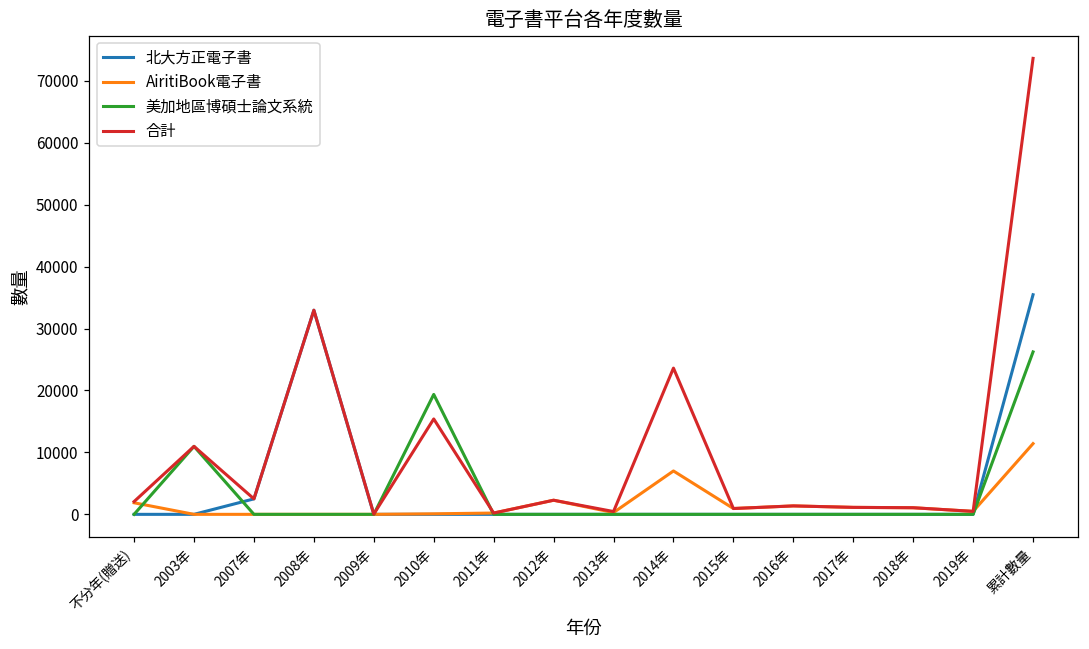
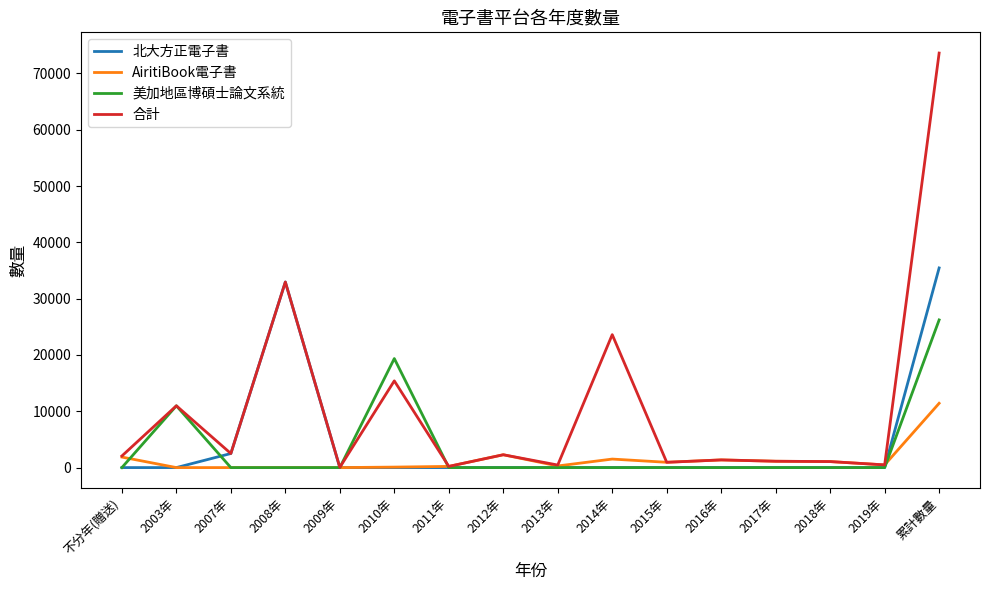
  {
    "北大方正電子書": {
      "累計數量": 35000
    },
    "AiritiBook電子書": {
-     "2014年": 7000,
+     "2014年": 2000,
      "累計數量": 11000
    },
    "美加地區博碩士論文系統": {
      "2010年": 19000,
      "累計數量": 26000
    },
    "合計": {
      "2010年": 15000,
      "2014年": 24000,
      "累計數量": 74000
    }
  }
